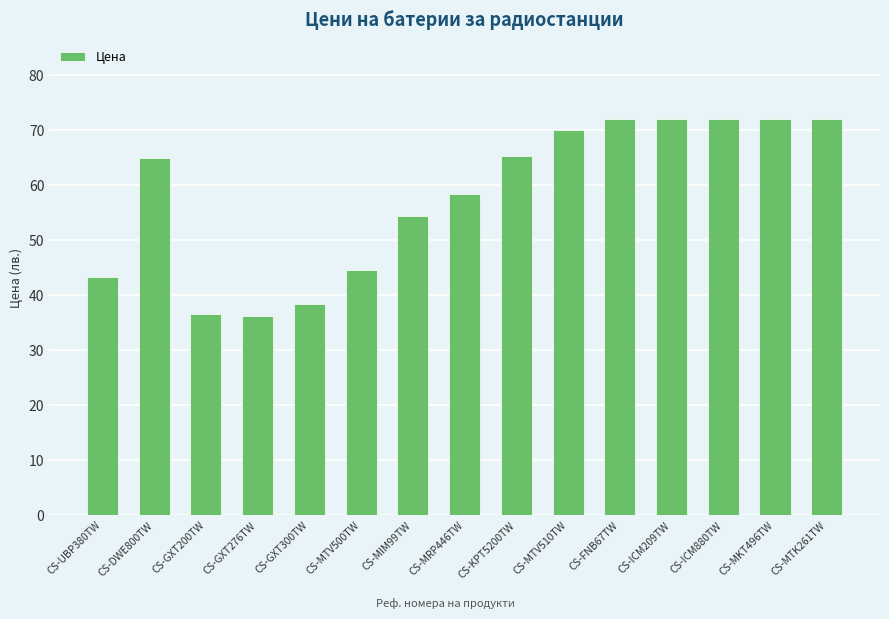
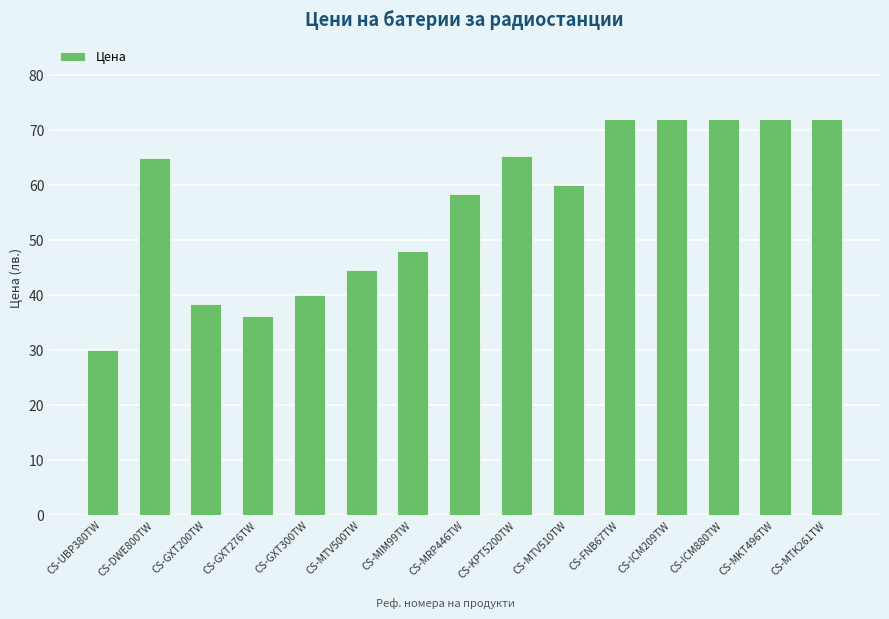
  {
-   "CS-UBP380TW": 43,
+   "CS-UBP380TW": 30,
    "CS-DWE800TW": 65,
-   "CS-GXT200TW": 37,
+   "CS-GXT200TW": 38,
    "CS-GXT276TW": 36,
-   "CS-GXT300TW": 38,
+   "CS-GXT300TW": 40,
    "CS-MTV500TW": 45,
-   "CS-MIM99TW": 54,
+   "CS-MIM99TW": 48,
    "CS-MRP446TW": 58,
    "CS-KPT5200TW": 65,
-   "CS-MTV510TW": 70,
+   "CS-MTV510TW": 60,
    "CS-FNB67TW": 72,
    "CS-ICM209TW": 72,
    "CS-ICM880TW": 72,
    "CS-MKT496TW": 72,
    "CS-MTK261TW": 72
  }
